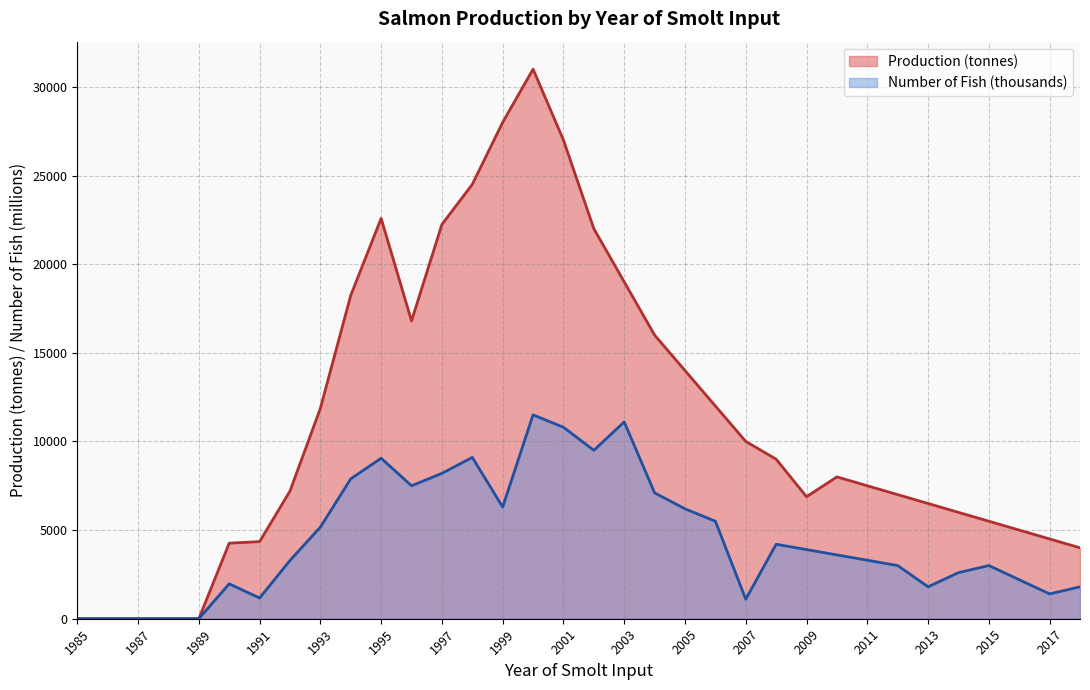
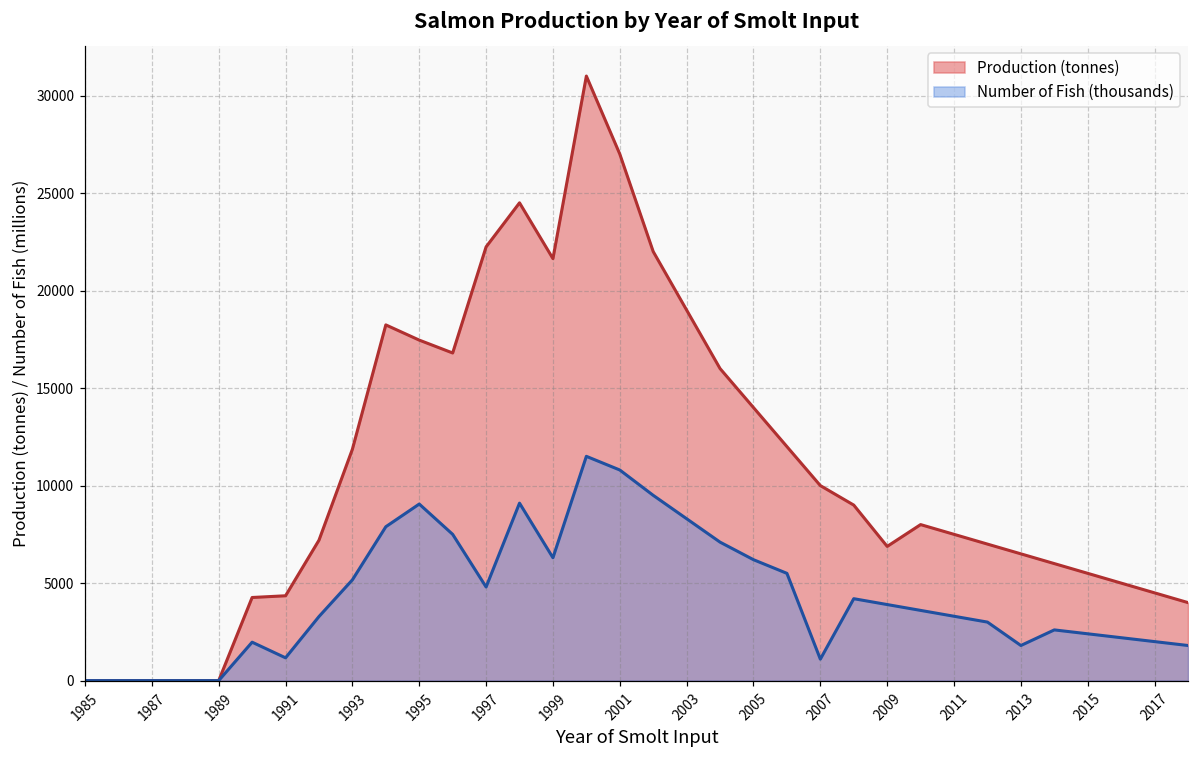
  {
    "Production (tonnes)": {
      "1991": 4400,
      "1993": 11900,
-     "1995": 22600,
+     "1995": 17500,
      "1997": 22200,
-     "1999": 28000,
+     "1999": 21600,
      "2001": 27000,
      "2003": 19000,
      "2005": 14000,
      "2007": 10000,
      "2009": 6900,
      "2011": 7500,
      "2013": 6500,
      "2015": 5500,
      "2017": 4500
    },
    "Number of Fish (thousands)": {
      "1991": 1200,
      "1993": 5200,
      "1995": 9100,
-     "1997": 8200,
+     "1997": 4800,
      "1999": 6300,
      "2001": 10800,
-     "2003": 11100,
+     "2003": 8300,
      "2005": 6200,
      "2007": 1100,
      "2009": 3900,
      "2011": 3300,
      "2013": 1800,
-     "2015": 3000,
-     "2017": 1400
+     "2015": 2400,
+     "2017": 2000
    }
  }
